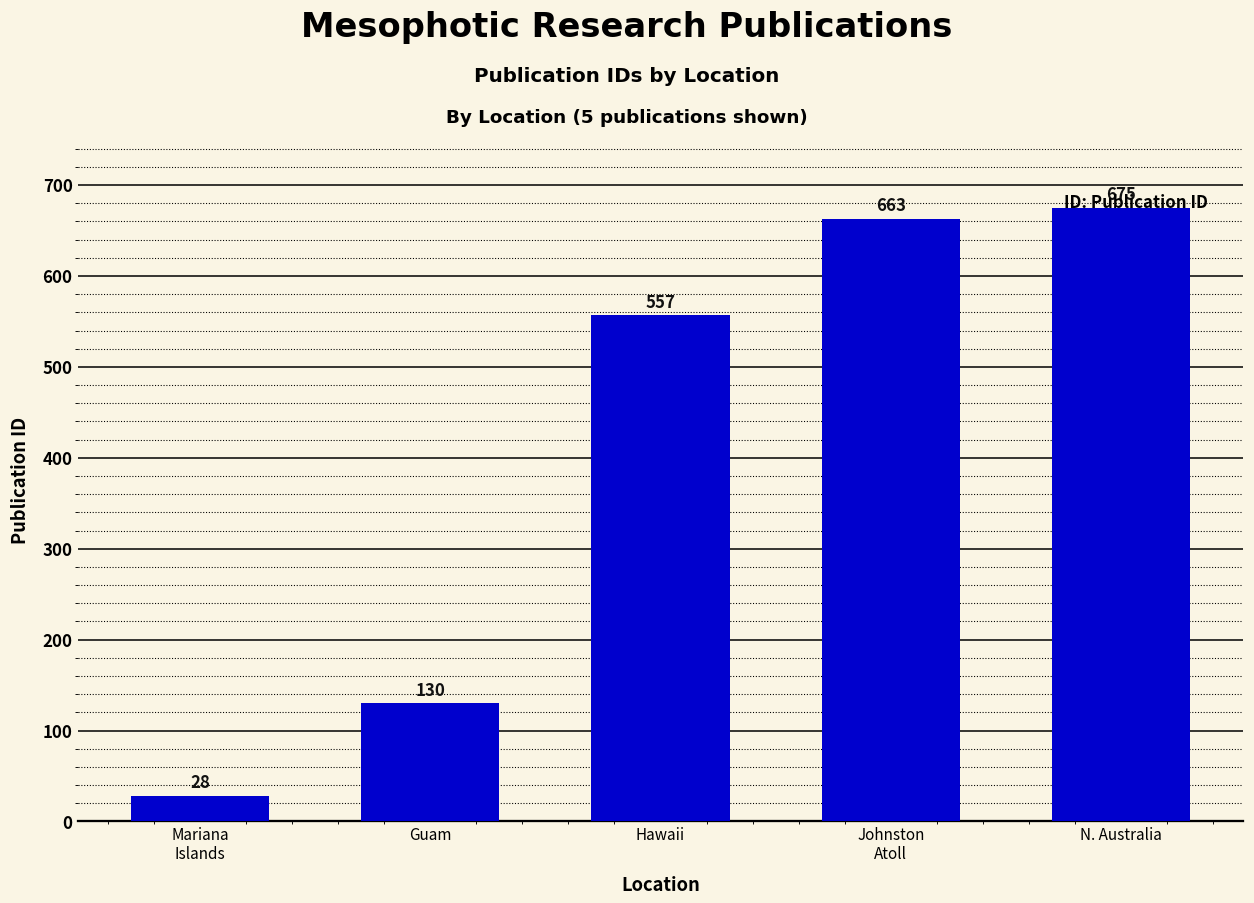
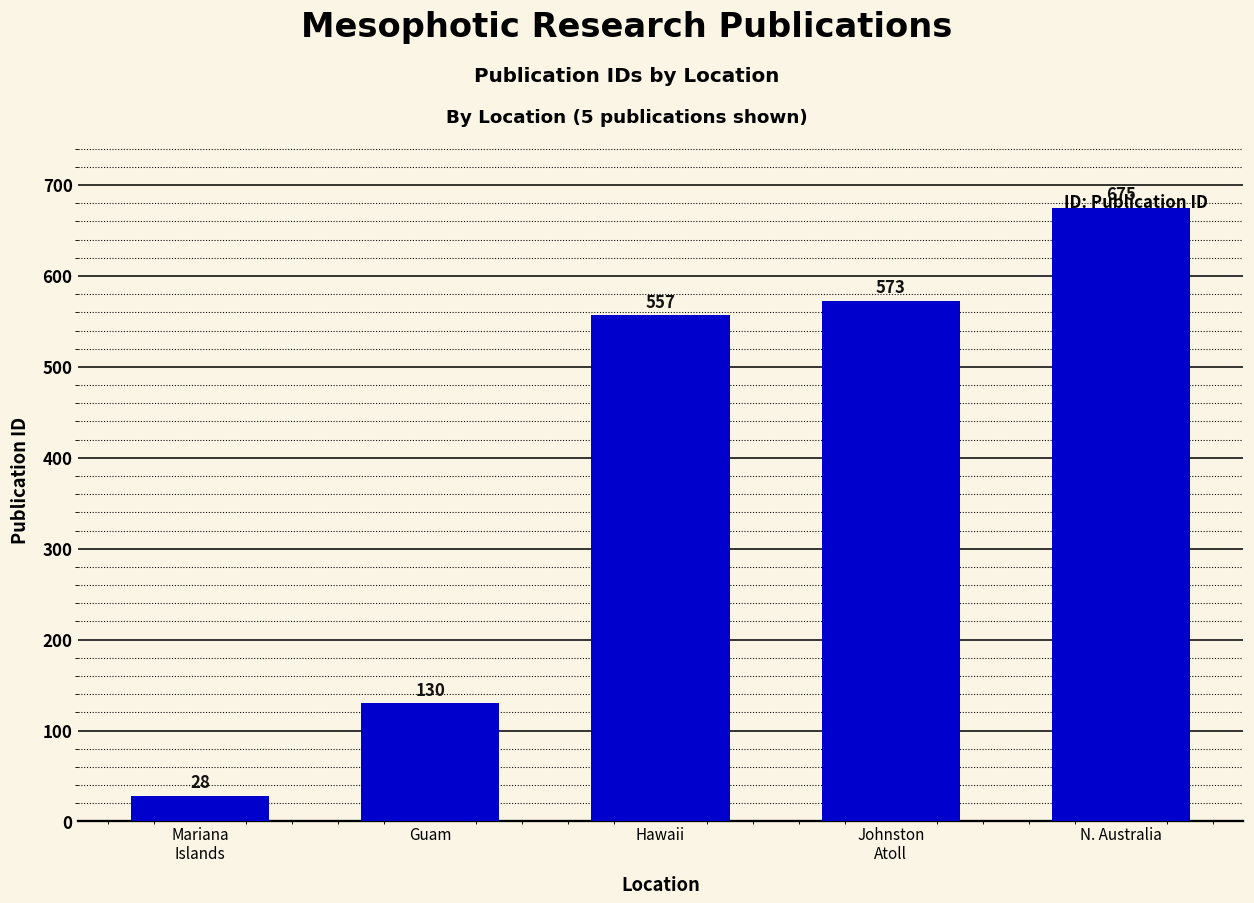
  {
    "Mariana Islands": 28,
    "Guam": 130,
    "Hawaii": 557,
-   "Johnston Atoll": 663
+   "Johnston Atoll": 573
  }
